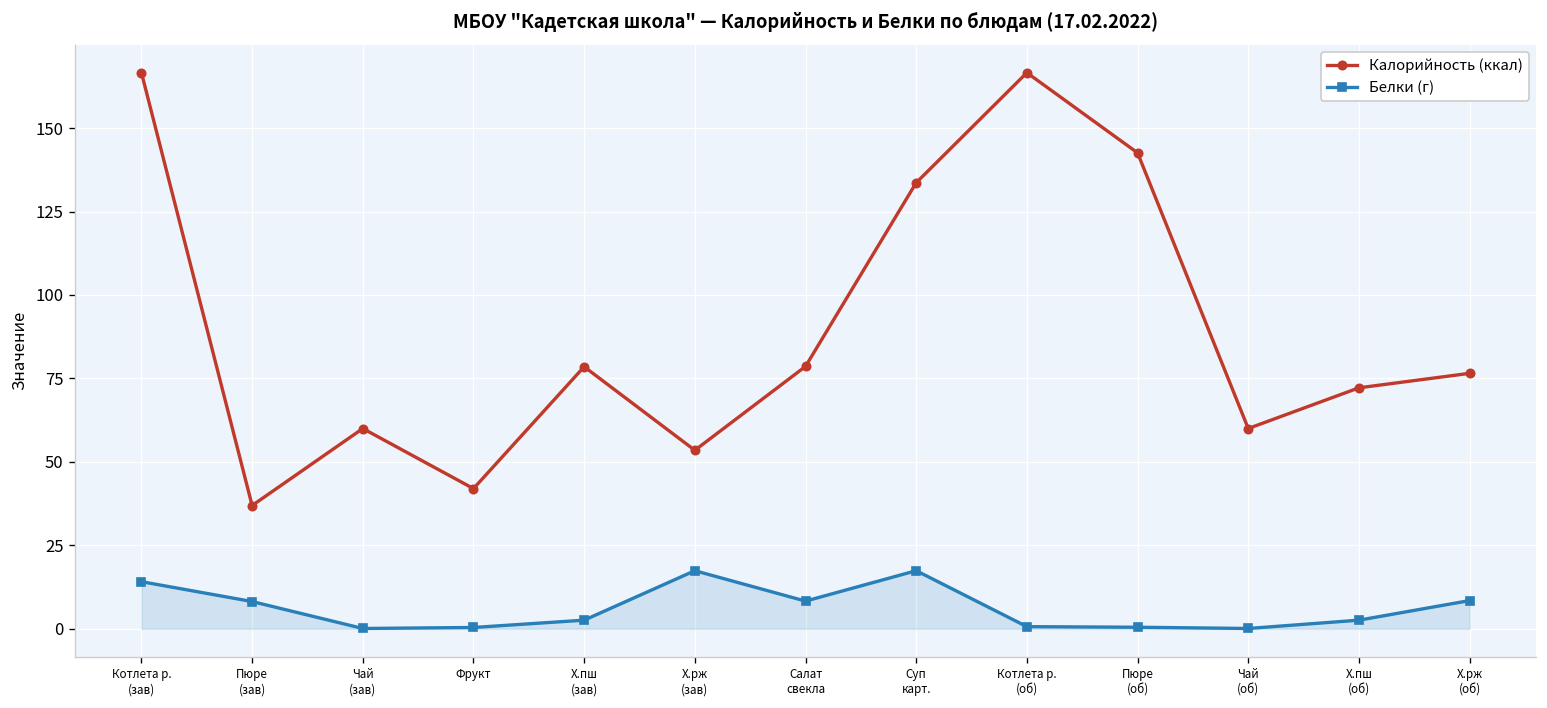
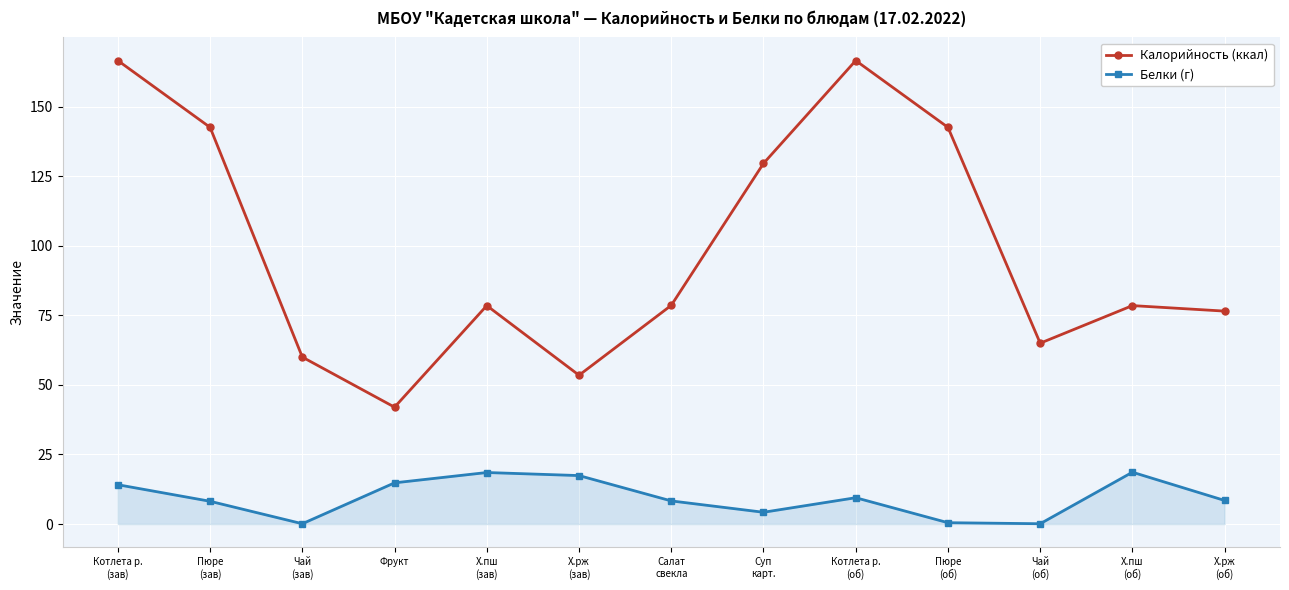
  {
    "Калорийность (ккал)": {
      "Котлета р. (зав)": 167,
-     "Пюре (зав)": 37,
+     "Пюре (зав)": 143,
      "Чай (зав)": 60,
      "Фрукт": 42,
      "Х.пш (зав)": 79,
      "Х.рж (зав)": 53,
      "Салат свекла": 79,
-     "Суп карт.": 134,
+     "Суп карт.": 130,
      "Котлета р. (об)": 167,
      "Пюре (об)": 143,
-     "Чай (об)": 60,
-     "Х.пш (об)": 72,
+     "Чай (об)": 65,
+     "Х.пш (об)": 79,
      "Х.рж (об)": 77
    },
    "Белки (г)": {
      "Котлета р. (зав)": 14,
      "Пюре (зав)": 8,
      "Чай (зав)": 0,
-     "Фрукт": 0,
-     "Х.пш (зав)": 3,
+     "Фрукт": 15,
+     "Х.пш (зав)": 19,
      "Х.рж (зав)": 17,
      "Салат свекла": 8,
-     "Суп карт.": 17,
-     "Котлета р. (об)": 1,
+     "Суп карт.": 4,
+     "Котлета р. (об)": 9,
      "Пюре (об)": 0,
      "Чай (об)": 0,
-     "Х.пш (об)": 3,
+     "Х.пш (об)": 19,
      "Х.рж (об)": 8
    }
  }
